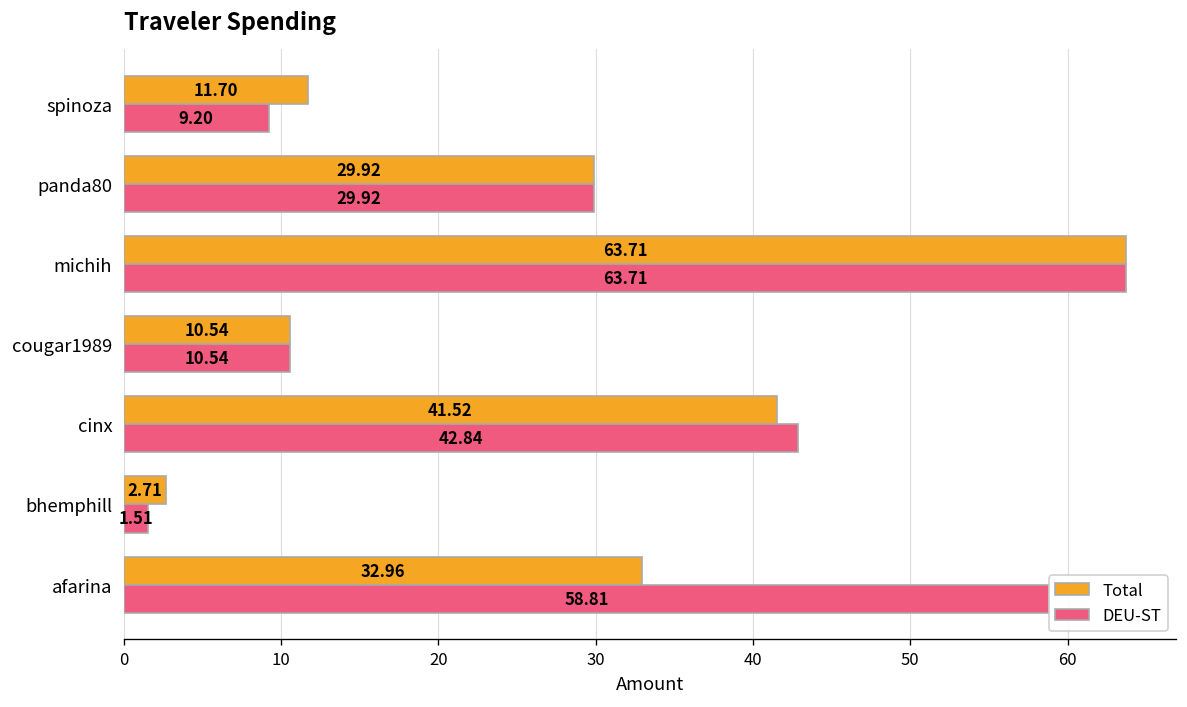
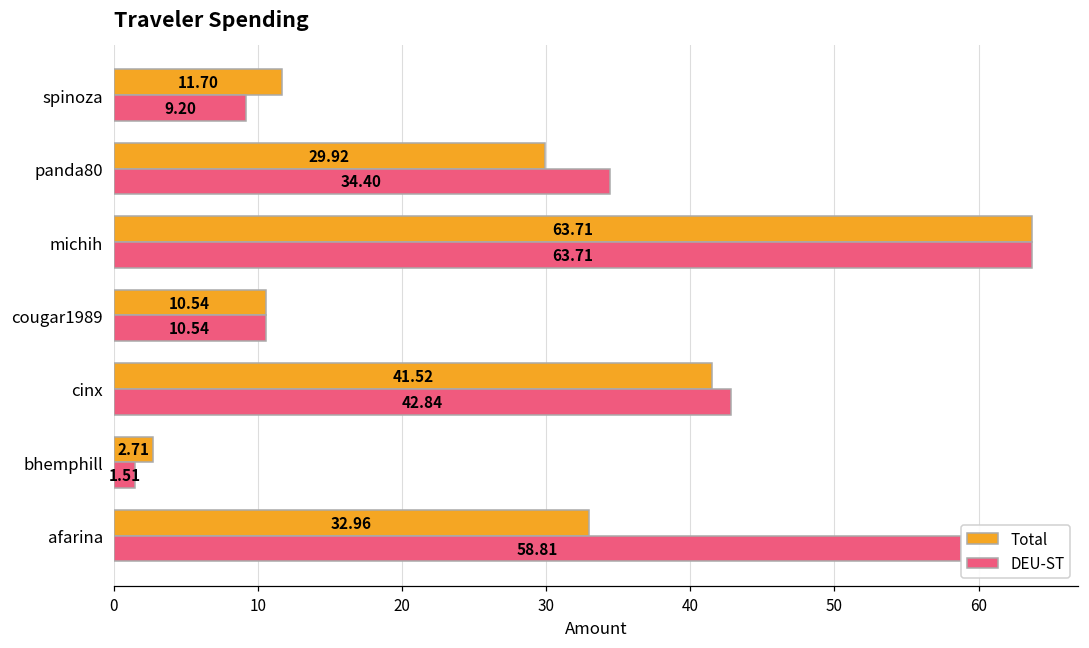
  {
    "Total": {
      "spinoza": 11.70,
      "panda80": 29.92,
      "michih": 63.71,
      "cougar1989": 10.54,
      "cinx": 41.52,
      "bhemphill": 2.71,
      "afarina": 32.96
    },
    "DEU-ST": {
      "spinoza": 9.20,
-     "panda80": 29.92,
+     "panda80": 34.40,
      "michih": 63.71,
      "cougar1989": 10.54,
      "cinx": 42.84,
      "bhemphill": 1.51,
      "afarina": 58.81
    }
  }
